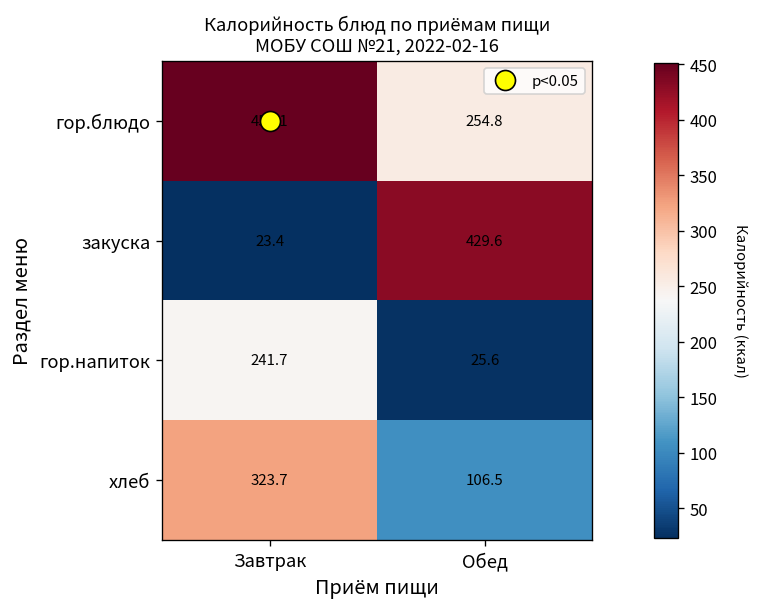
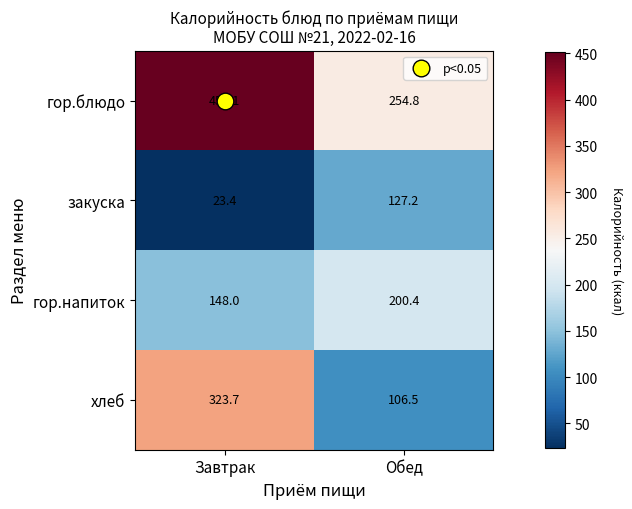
  {
    "гор.блюдо": {
      "Обед": 254.8
    },
    "закуска": {
      "Завтрак": 23.4,
-     "Обед": 429.6
+     "Обед": 127.2
    },
    "гор.напиток": {
-     "Завтрак": 241.7,
-     "Обед": 25.6
+     "Завтрак": 148.0,
+     "Обед": 200.4
    },
    "хлеб": {
      "Завтрак": 323.7,
      "Обед": 106.5
    }
  }
